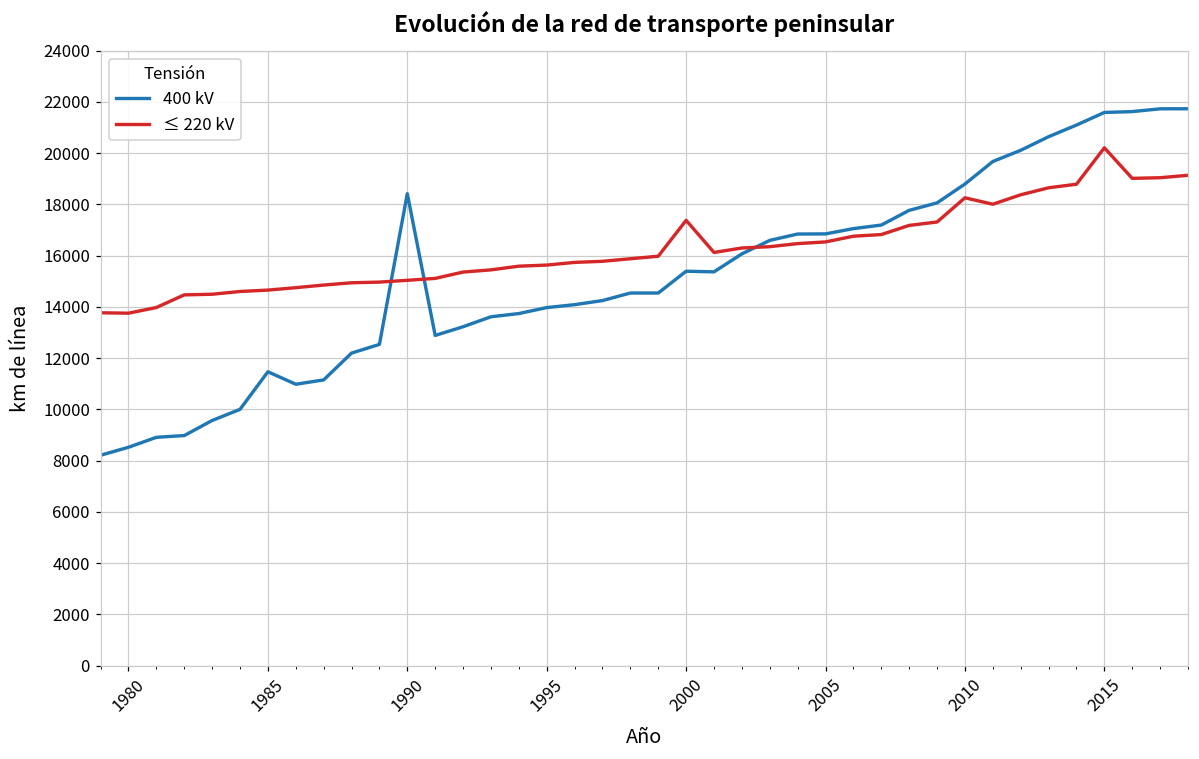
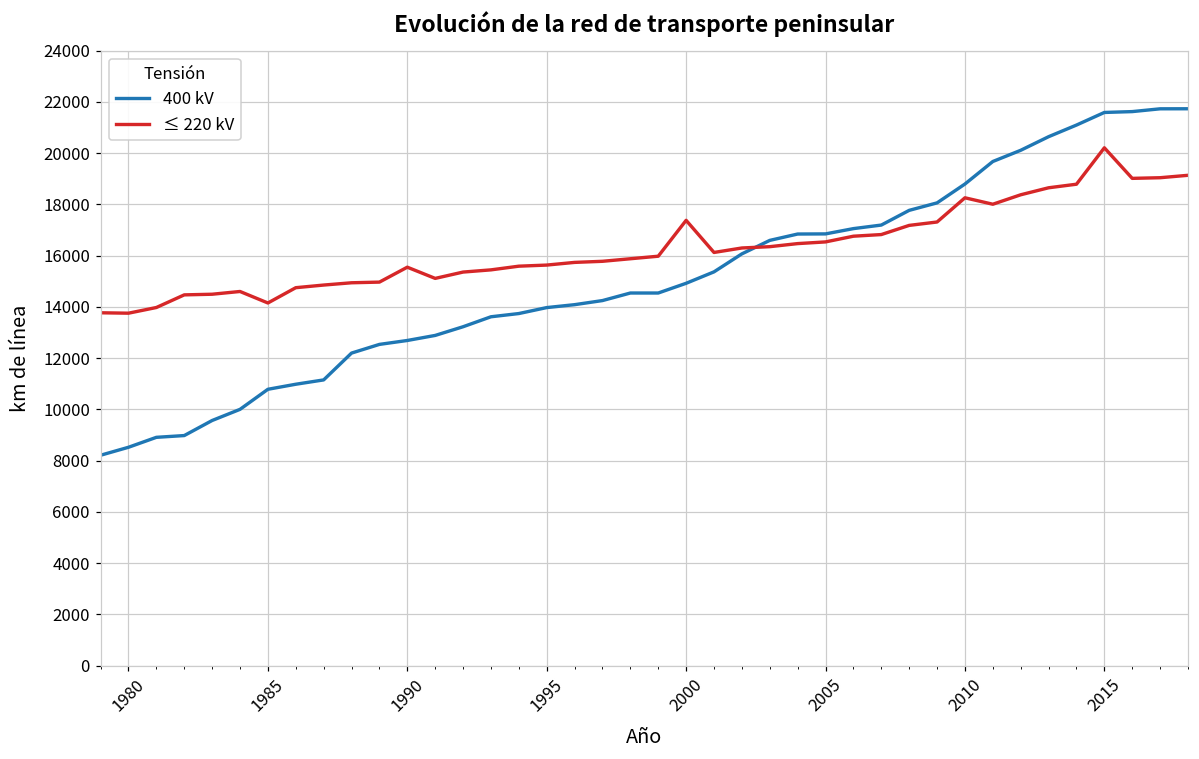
  {
    "400 kV": {
      "1980": 8500,
-     "1985": 11500,
-     "1990": 18400,
+     "1985": 10800,
+     "1990": 12700,
      "1995": 14000,
-     "2000": 15400,
+     "2000": 14900,
      "2005": 16800,
      "2010": 18800,
      "2015": 21600
    },
    "≤ 220 kV": {
      "1980": 13800,
-     "1985": 14700,
-     "1990": 15000,
+     "1985": 14100,
+     "1990": 15500,
      "1995": 15600,
      "2000": 17400,
      "2005": 16500,
      "2010": 18300,
      "2015": 20200
    }
  }
